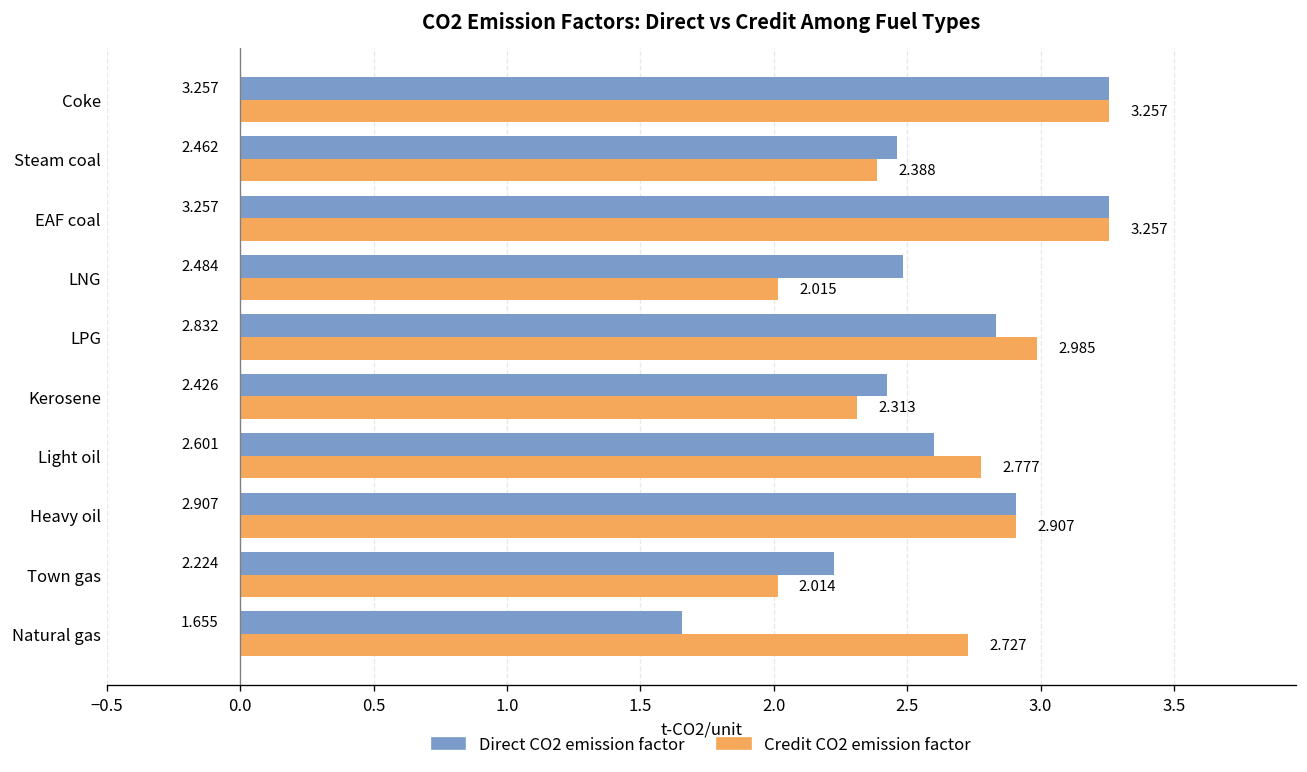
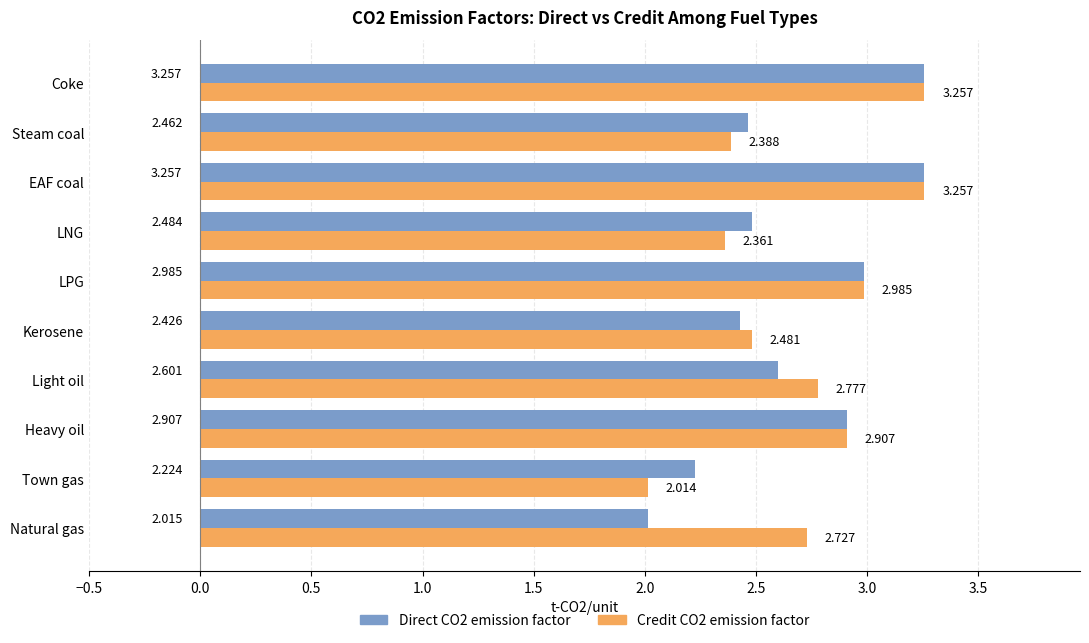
  {
    "Direct CO2 emission factor": {
-     "LPG": 2.832,
-     "Natural gas": 1.655
+     "LPG": 2.985,
+     "Natural gas": 2.015
    },
    "Credit CO2 emission factor": {
      "Coke": 3.257,
      "Steam coal": 2.388,
      "EAF coal": 3.257,
-     "LNG": 2.015,
+     "LNG": 2.361,
      "LPG": 2.985,
-     "Kerosene": 2.313,
+     "Kerosene": 2.481,
      "Light oil": 2.777,
      "Heavy oil": 2.907,
      "Town gas": 2.014,
      "Natural gas": 2.727
    }
  }
